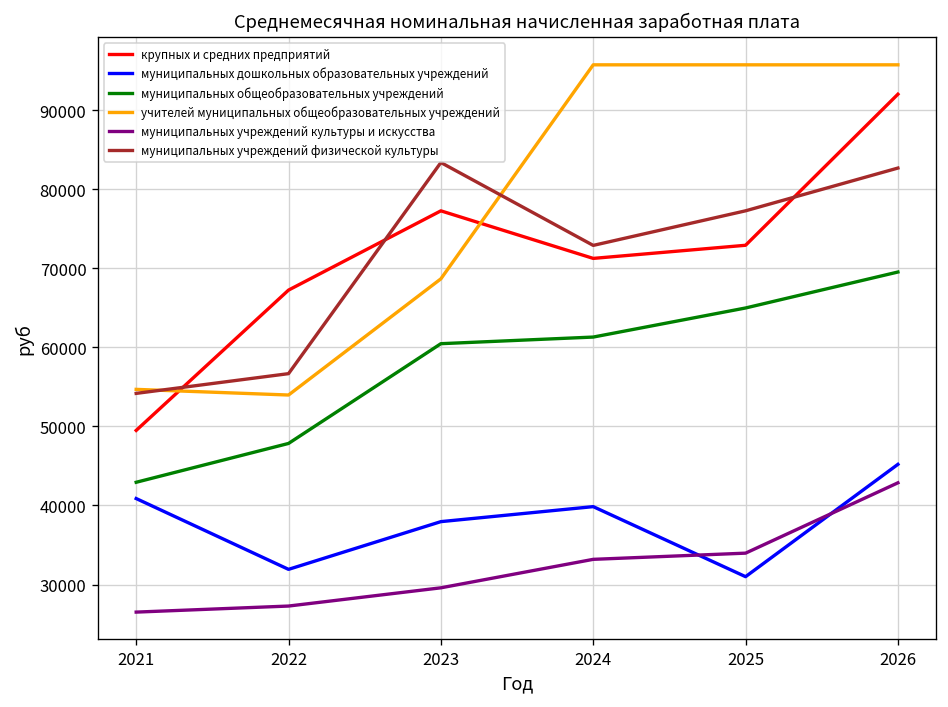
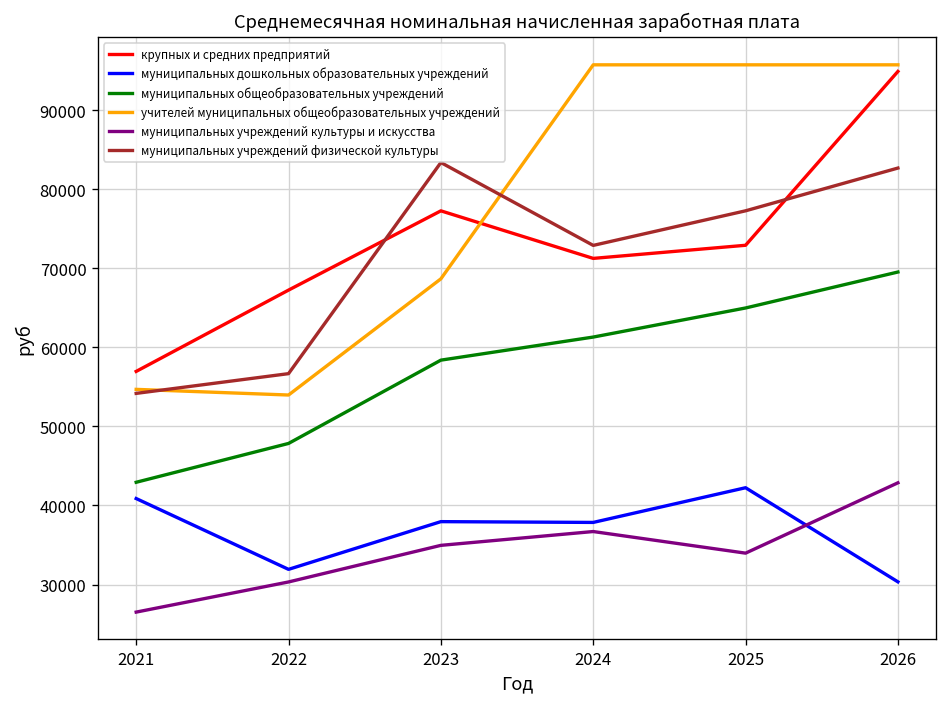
  {
    "крупных и средних предприятий": {
-     "2021": 49000,
+     "2021": 57000,
      "2022": 67000,
      "2023": 77000,
      "2024": 71000,
      "2025": 73000,
-     "2026": 92000
+     "2026": 95000
    },
    "муниципальных дошкольных образовательных учреждений": {
      "2021": 41000,
      "2022": 32000,
      "2023": 38000,
-     "2024": 40000,
-     "2025": 31000,
-     "2026": 45000
+     "2024": 38000,
+     "2025": 42000,
+     "2026": 30000
    },
    "муниципальных общеобразовательных учреждений": {
      "2021": 43000,
      "2022": 48000,
-     "2023": 60000,
+     "2023": 58000,
      "2024": 61000,
      "2025": 65000,
      "2026": 70000
    },
    "учителей муниципальных общеобразовательных учреждений": {
      "2021": 55000,
      "2022": 54000,
      "2023": 69000,
      "2024": 96000,
      "2025": 96000,
      "2026": 96000
    },
    "муниципальных учреждений культуры и искусства": {
      "2021": 27000,
-     "2022": 27000,
-     "2023": 30000,
-     "2024": 33000,
+     "2022": 30000,
+     "2023": 35000,
+     "2024": 37000,
      "2025": 34000,
      "2026": 43000
    },
    "муниципальных учреждений физической культуры": {
      "2021": 54000,
      "2022": 57000,
      "2023": 83000,
      "2024": 73000,
      "2025": 77000,
      "2026": 83000
    }
  }
